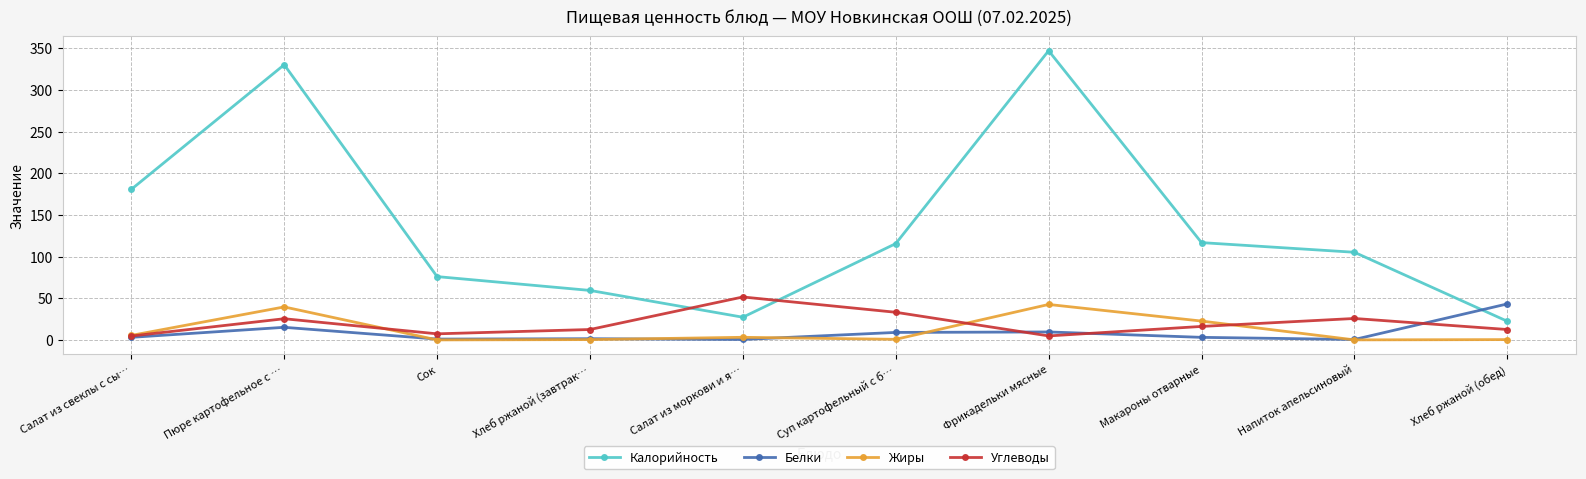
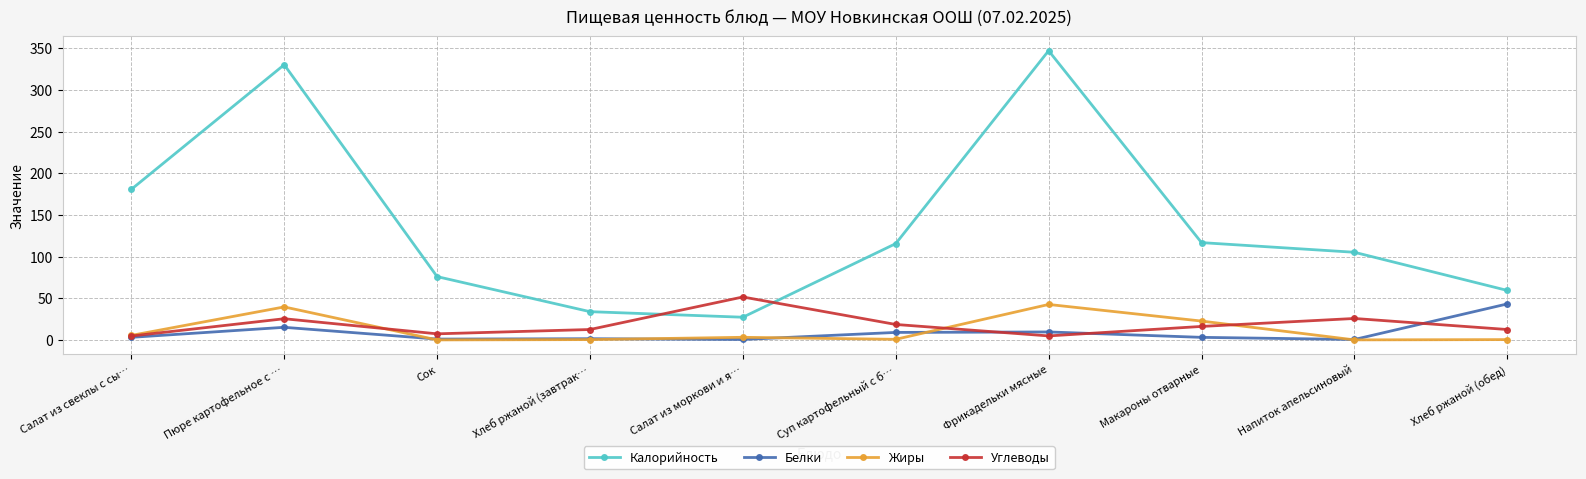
  {
    "Калорийность": {
      "Салат из свеклы с сы…": 180,
      "Пюре картофельное с …": 330,
      "Сок": 80,
-     "Хлеб ржаной (завтрак…": 60,
+     "Хлеб ржаной (завтрак…": 30,
      "Салат из моркови и я…": 30,
      "Суп картофельный с б…": 120,
      "Фрикадельки мясные": 350,
      "Макароны отварные": 120,
      "Напиток апельсиновый": 110,
-     "Хлеб ржаной (обед)": 20
+     "Хлеб ржаной (обед)": 60
    },
    "Белки": {
      "Пюре картофельное с …": 20,
      "Суп картофельный с б…": 10,
      "Фрикадельки мясные": 10,
      "Макароны отварные": 0,
      "Хлеб ржаной (обед)": 40
    },
    "Жиры": {
      "Пюре картофельное с …": 40,
      "Суп картофельный с б…": 0,
      "Фрикадельки мясные": 40,
      "Макароны отварные": 20,
      "Хлеб ржаной (обед)": 0
    },
    "Углеводы": {
      "Пюре картофельное с …": 30,
      "Сок": 10,
      "Хлеб ржаной (завтрак…": 10,
      "Салат из моркови и я…": 50,
-     "Суп картофельный с б…": 30,
+     "Суп картофельный с б…": 20,
      "Фрикадельки мясные": 0,
      "Макароны отварные": 20,
      "Напиток апельсиновый": 30,
      "Хлеб ржаной (обед)": 10
    }
  }
